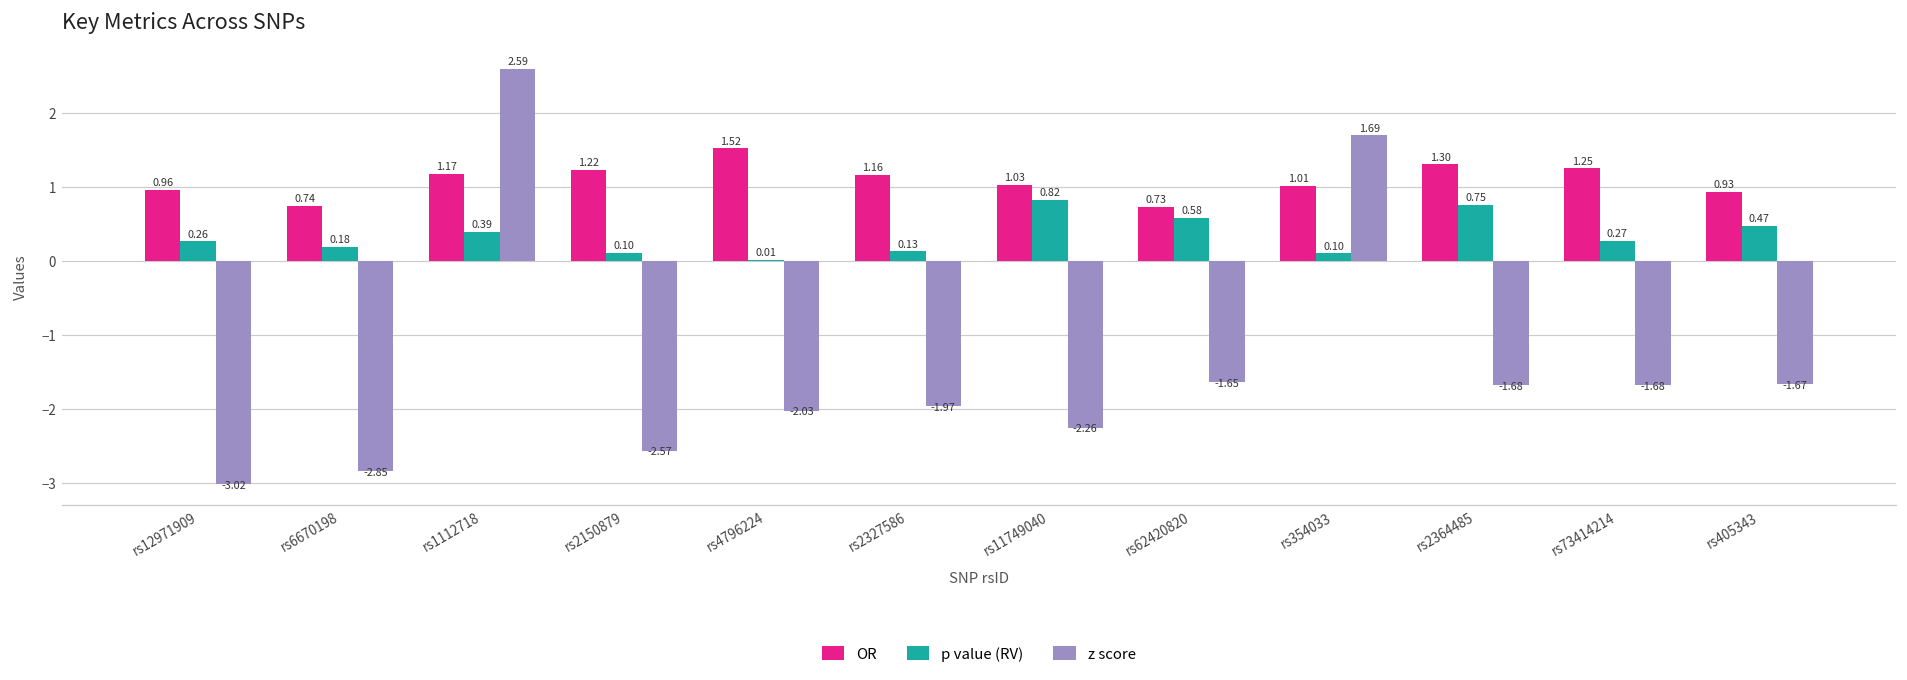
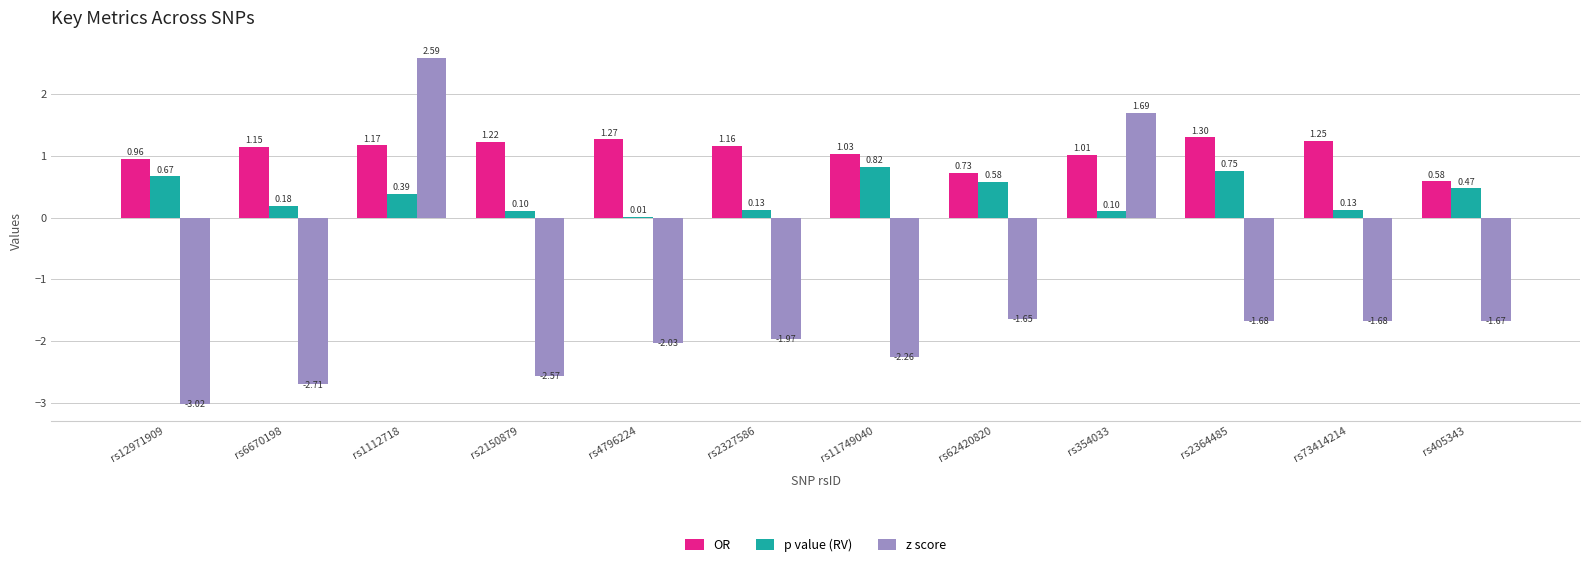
  {
    "OR": {
      "rs12971909": 0.96,
-     "rs6670198": 0.74,
+     "rs6670198": 1.15,
      "rs1112718": 1.17,
      "rs2150879": 1.22,
-     "rs4796224": 1.52,
+     "rs4796224": 1.27,
      "rs2327586": 1.16,
      "rs11749040": 1.03,
      "rs62420820": 0.73,
      "rs354033": 1.01,
      "rs2364485": 1.30,
      "rs73414214": 1.25,
-     "rs405343": 0.93
+     "rs405343": 0.58
    },
    "p value (RV)": {
-     "rs12971909": 0.26,
+     "rs12971909": 0.67,
      "rs6670198": 0.18,
      "rs1112718": 0.39,
      "rs2150879": 0.10,
      "rs4796224": 0.01,
      "rs2327586": 0.13,
      "rs11749040": 0.82,
      "rs62420820": 0.58,
      "rs354033": 0.10,
      "rs2364485": 0.75,
-     "rs73414214": 0.27,
+     "rs73414214": 0.13,
      "rs405343": 0.47
    },
    "z score": {
      "rs12971909": -3.02,
-     "rs6670198": -2.85,
+     "rs6670198": -2.71,
      "rs1112718": 2.59,
      "rs2150879": -2.57,
      "rs4796224": -2.03,
      "rs2327586": -1.97,
      "rs11749040": -2.26,
      "rs62420820": -1.65,
      "rs354033": 1.69,
      "rs2364485": -1.68,
      "rs73414214": -1.68,
      "rs405343": -1.67
    }
  }
